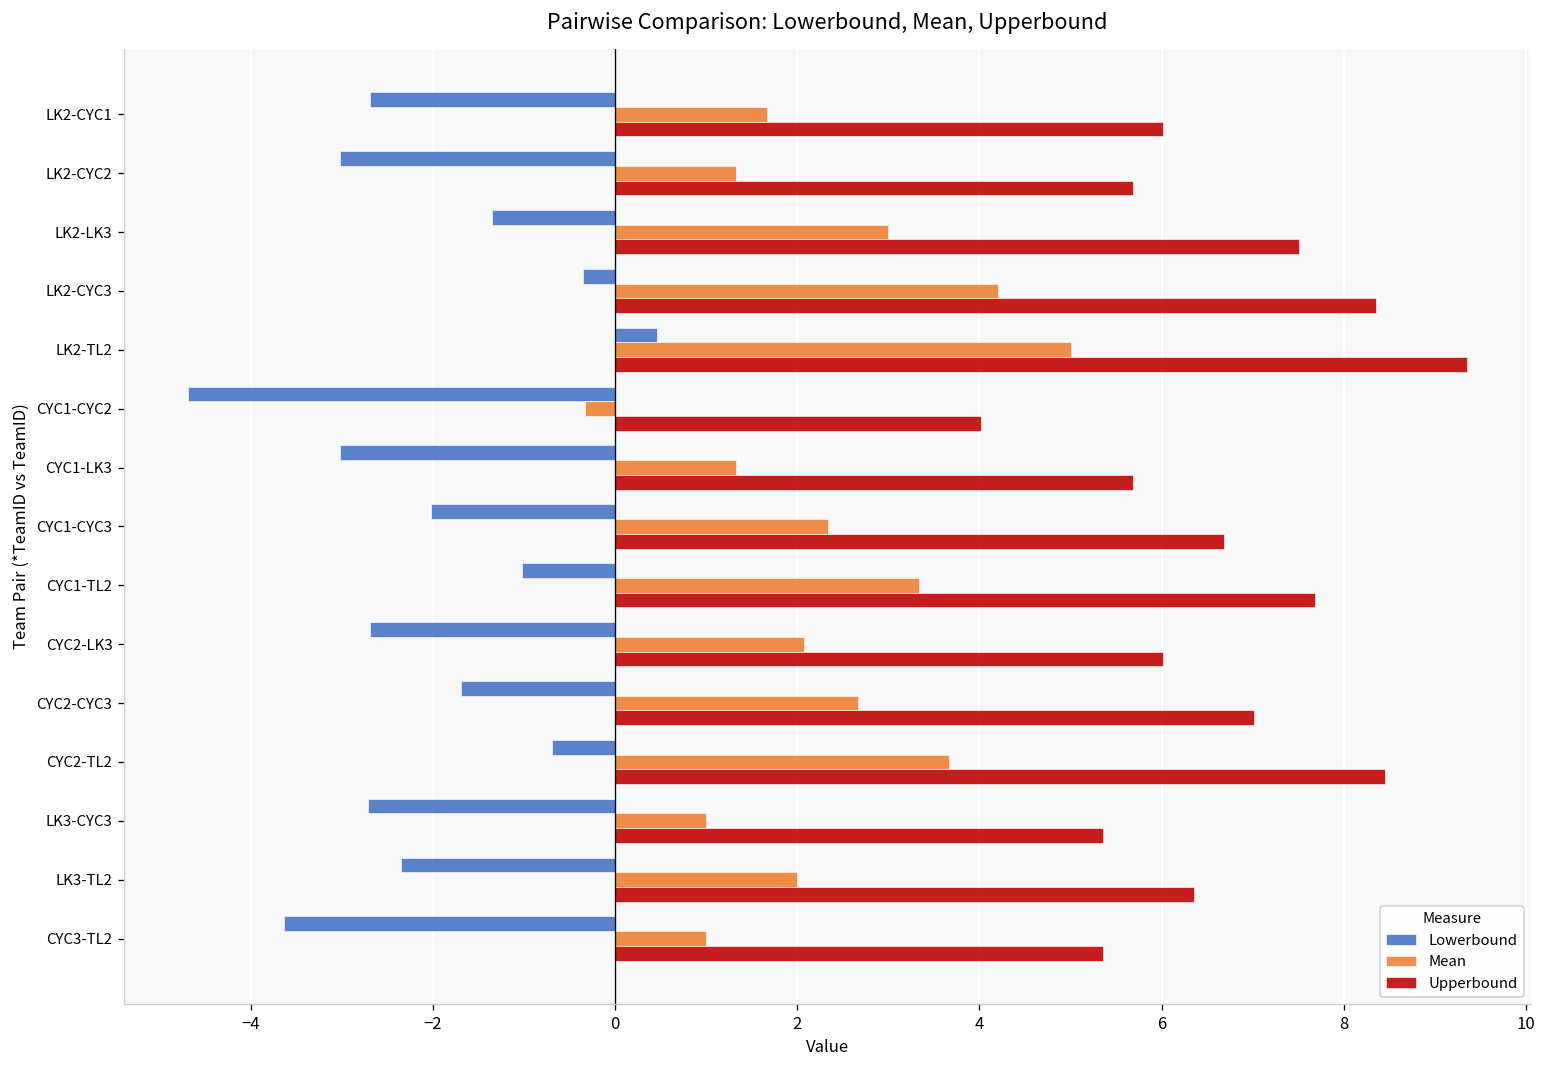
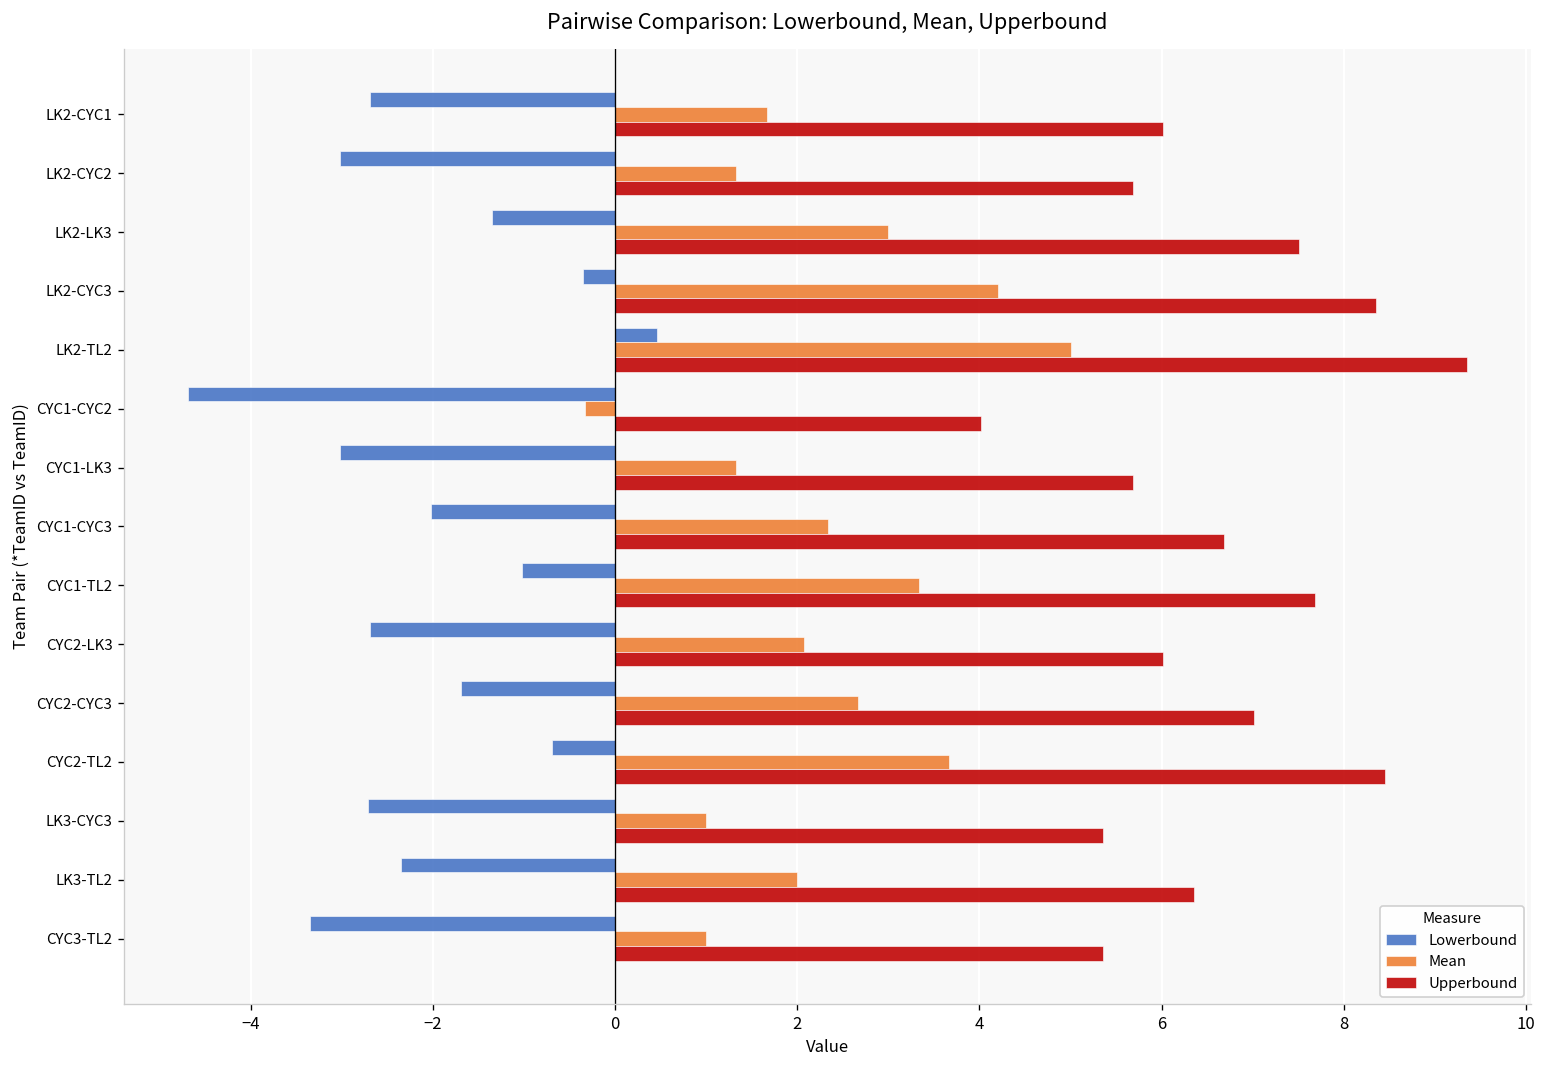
  {
    "Lowerbound": {
      "LK2-CYC1": -2.7,
      "LK2-CYC2": -3.0,
      "LK2-LK3": -1.4,
      "LK2-CYC3": -0.4,
      "LK2-TL2": 0.5,
      "CYC1-CYC2": -4.7,
      "CYC1-LK3": -3.0,
      "CYC1-CYC3": -2.0,
      "CYC1-TL2": -1.0,
      "CYC2-LK3": -2.7,
      "CYC2-CYC3": -1.7,
      "CYC2-TL2": -0.7,
      "LK3-CYC3": -2.7,
      "LK3-TL2": -2.4,
-     "CYC3-TL2": -3.6
+     "CYC3-TL2": -3.4
    },
    "Mean": {
      "LK2-CYC1": 1.7,
      "LK2-CYC2": 1.3,
      "LK2-LK3": 3.0,
      "LK2-CYC3": 4.2,
      "LK2-TL2": 5.0,
      "CYC1-CYC2": -0.3,
      "CYC1-LK3": 1.3,
      "CYC1-CYC3": 2.3,
      "CYC1-TL2": 3.3,
      "CYC2-LK3": 2.1,
      "CYC2-CYC3": 2.7,
      "CYC2-TL2": 3.7,
      "LK3-CYC3": 1.0,
      "LK3-TL2": 2.0,
      "CYC3-TL2": 1.0
    },
    "Upperbound": {
      "LK2-CYC1": 6.0,
      "LK2-CYC2": 5.7,
      "LK2-LK3": 7.5,
      "LK2-CYC3": 8.4,
      "LK2-TL2": 9.4,
      "CYC1-CYC2": 4.0,
      "CYC1-LK3": 5.7,
      "CYC1-CYC3": 6.7,
      "CYC1-TL2": 7.7,
      "CYC2-LK3": 6.0,
      "CYC2-CYC3": 7.0,
      "CYC2-TL2": 8.4,
      "LK3-CYC3": 5.4,
      "LK3-TL2": 6.4,
      "CYC3-TL2": 5.4
    }
  }
